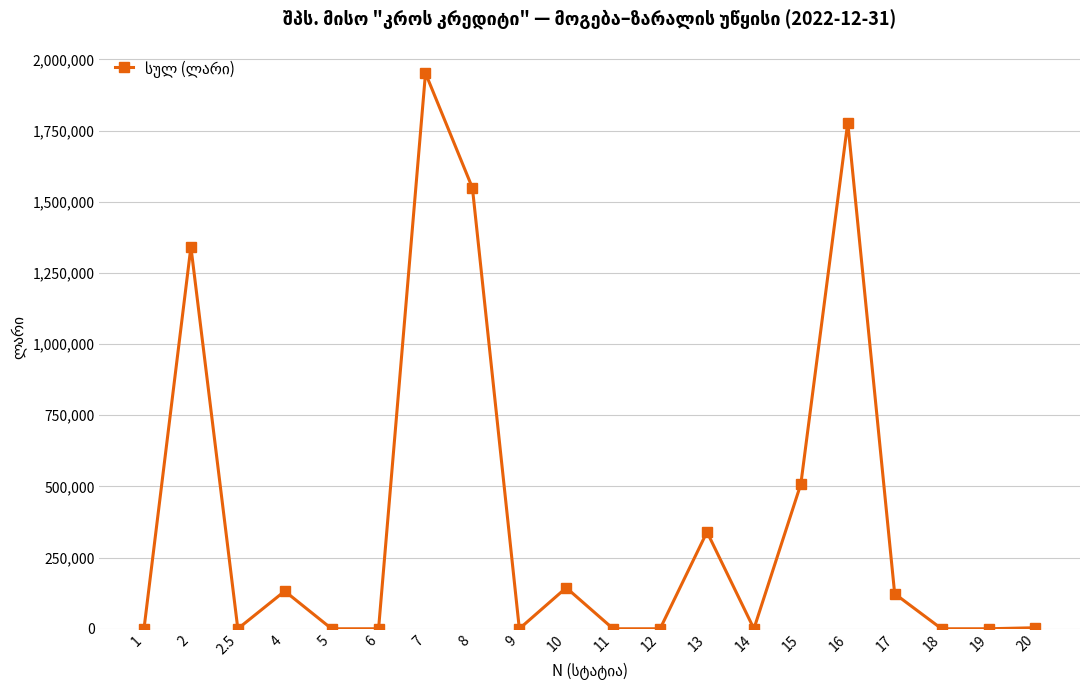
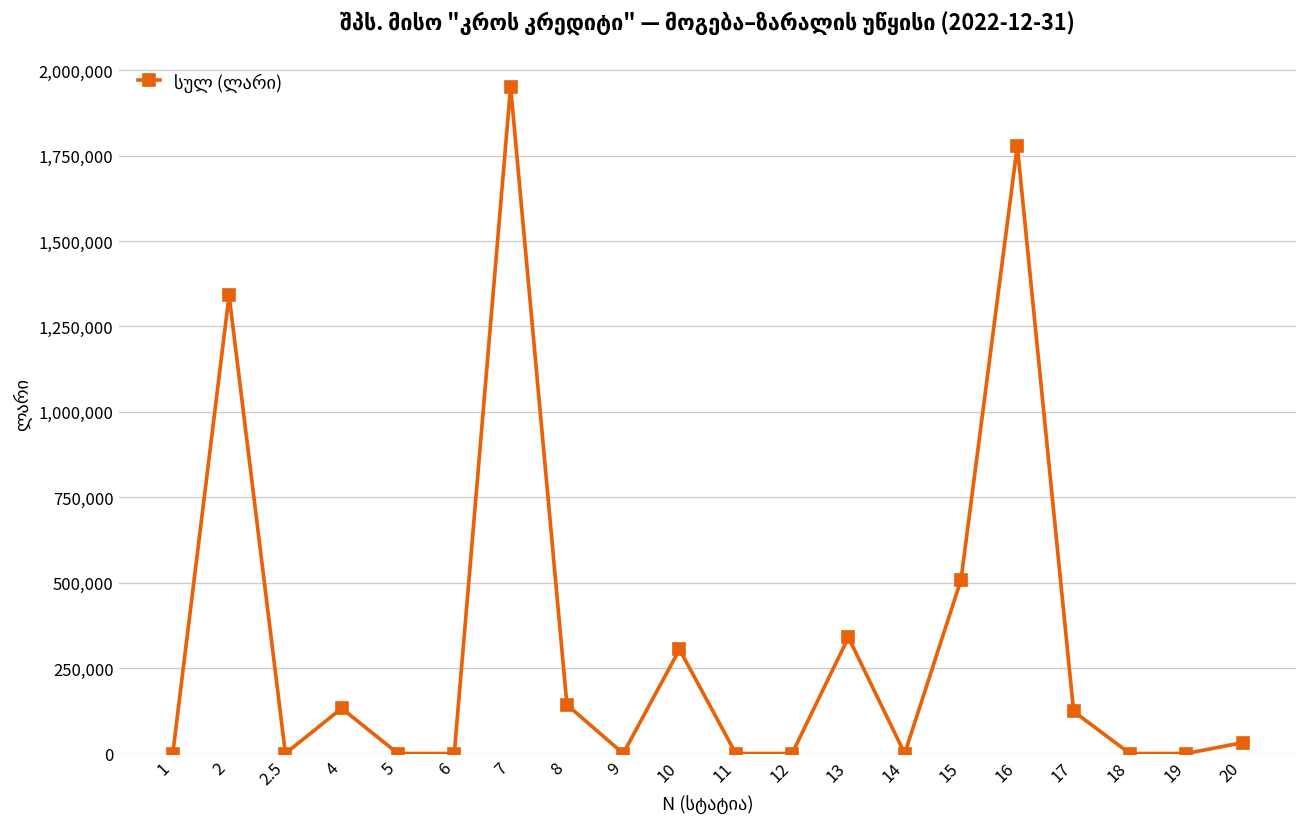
  {
    "1": "0",
    "2": "1,340,000",
    "2.5": "0",
    "4": "130,000",
    "5": "0",
    "6": "0",
    "7": "1,950,000",
-   "8": "1,550,000",
+   "8": "140,000",
    "9": "0",
-   "10": "140,000",
+   "10": "300,000",
    "11": "0",
    "12": "0",
    "13": "340,000",
    "14": "0",
    "15": "510,000",
    "16": "1,780,000",
    "17": "120,000",
    "18": "0",
    "19": "0",
-   "20": "0"
+   "20": "30,000"
  }
